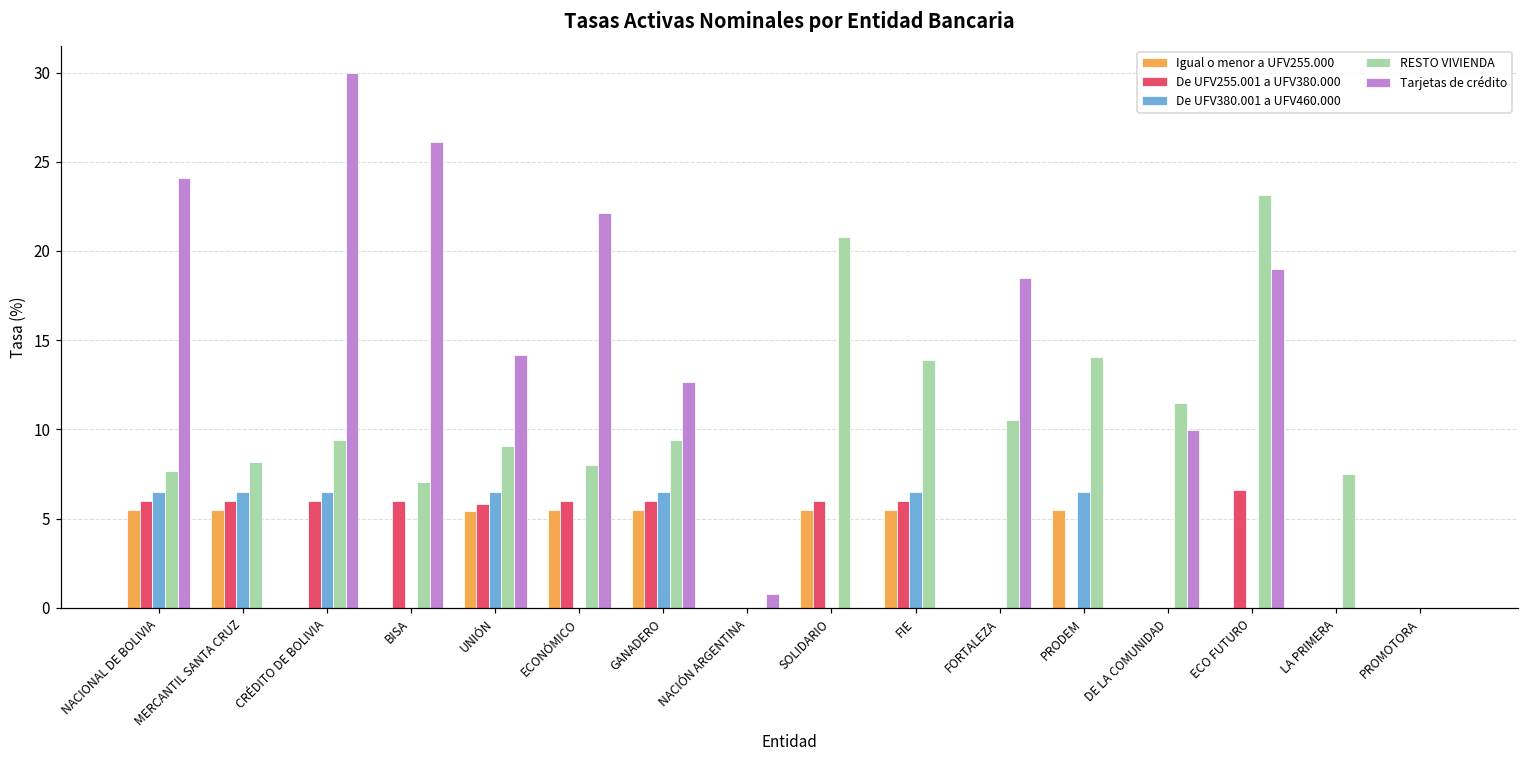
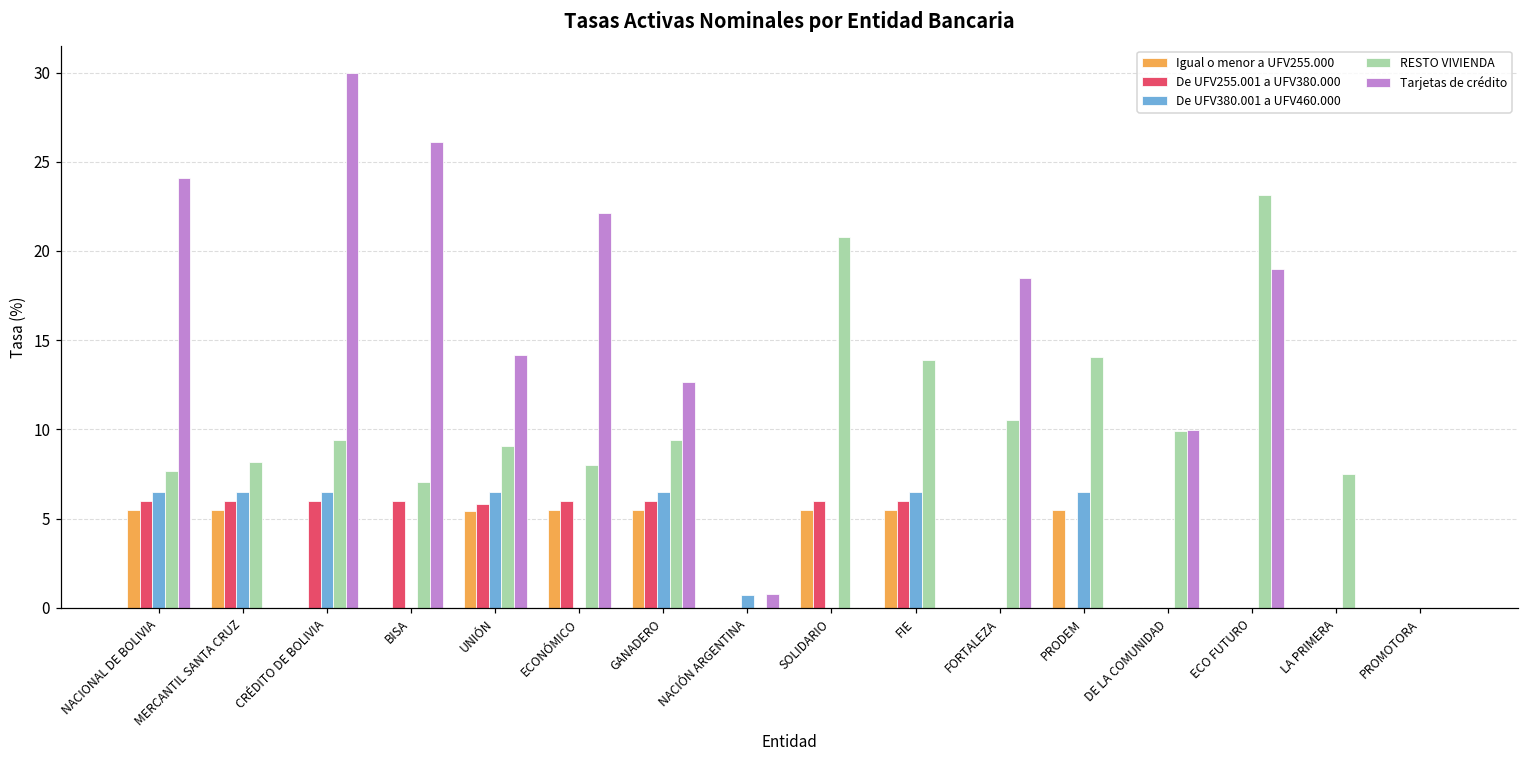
  {
    "Igual o menor a UFV255.000": {
      "NACIONAL DE BOLIVIA": 5.5,
      "MERCANTIL SANTA CRUZ": 5.5,
      "CRÉDITO DE BOLIVIA": 0.0,
      "BISA": 0.0,
      "UNIÓN": 5.4,
      "ECONÓMICO": 5.5,
      "GANADERO": 5.5,
      "NACIÓN ARGENTINA": 0.0,
      "SOLIDARIO": 5.5,
      "FIE": 5.5,
      "FORTALEZA": 0.0,
      "PRODEM": 5.5,
      "DE LA COMUNIDAD": 0.0,
      "ECO FUTURO": 0.0,
      "LA PRIMERA": 0.0,
      "PROMOTORA": 0.0
    },
    "De UFV255.001 a UFV380.000": {
      "NACIONAL DE BOLIVIA": 6.0,
      "MERCANTIL SANTA CRUZ": 6.0,
      "CRÉDITO DE BOLIVIA": 6.0,
      "BISA": 6.0,
      "UNIÓN": 5.8,
      "ECONÓMICO": 6.0,
      "GANADERO": 6.0,
      "NACIÓN ARGENTINA": 0.0,
      "SOLIDARIO": 6.0,
      "FIE": 6.0,
      "FORTALEZA": 0.0,
      "PRODEM": 0.0,
      "DE LA COMUNIDAD": 0.0,
-     "ECO FUTURO": 6.6,
+     "ECO FUTURO": 0.0,
      "LA PRIMERA": 0.0,
      "PROMOTORA": 0.0
    },
    "De UFV380.001 a UFV460.000": {
      "NACIONAL DE BOLIVIA": 6.5,
      "MERCANTIL SANTA CRUZ": 6.5,
      "CRÉDITO DE BOLIVIA": 6.5,
      "BISA": 0.0,
      "UNIÓN": 6.5,
      "ECONÓMICO": 0.0,
      "GANADERO": 6.5,
-     "NACIÓN ARGENTINA": 0.0,
+     "NACIÓN ARGENTINA": 0.7,
      "SOLIDARIO": 0.0,
      "FIE": 6.5,
      "FORTALEZA": 0.0,
      "PRODEM": 6.5,
      "DE LA COMUNIDAD": 0.0,
      "ECO FUTURO": 0.0,
      "LA PRIMERA": 0.0,
      "PROMOTORA": 0.0
    },
    "RESTO VIVIENDA": {
      "NACIONAL DE BOLIVIA": 7.6,
      "MERCANTIL SANTA CRUZ": 8.2,
      "CRÉDITO DE BOLIVIA": 9.4,
      "BISA": 7.1,
      "UNIÓN": 9.1,
      "ECONÓMICO": 8.0,
      "GANADERO": 9.4,
      "NACIÓN ARGENTINA": 0.0,
      "SOLIDARIO": 20.8,
      "FIE": 13.9,
      "FORTALEZA": 10.5,
      "PRODEM": 14.0,
-     "DE LA COMUNIDAD": 11.5,
+     "DE LA COMUNIDAD": 9.9,
      "ECO FUTURO": 23.2,
      "LA PRIMERA": 7.5,
      "PROMOTORA": 0.0
    },
    "Tarjetas de crédito": {
      "NACIONAL DE BOLIVIA": 24.1,
      "MERCANTIL SANTA CRUZ": 0.0,
      "CRÉDITO DE BOLIVIA": 30.0,
      "BISA": 26.1,
      "UNIÓN": 14.2,
      "ECONÓMICO": 22.1,
      "GANADERO": 12.6,
      "NACIÓN ARGENTINA": 0.8,
      "SOLIDARIO": 0.0,
      "FIE": 0.0,
      "FORTALEZA": 18.5,
      "PRODEM": 0.0,
      "DE LA COMUNIDAD": 10.0,
      "ECO FUTURO": 19.0,
      "LA PRIMERA": 0.0,
      "PROMOTORA": 0.0
    }
  }
